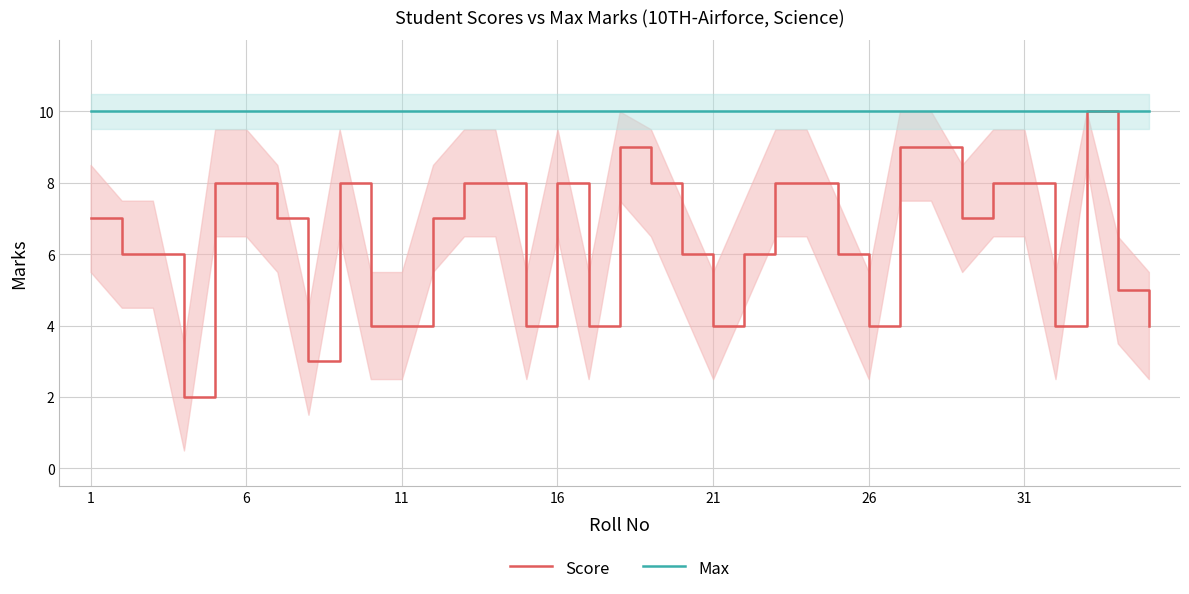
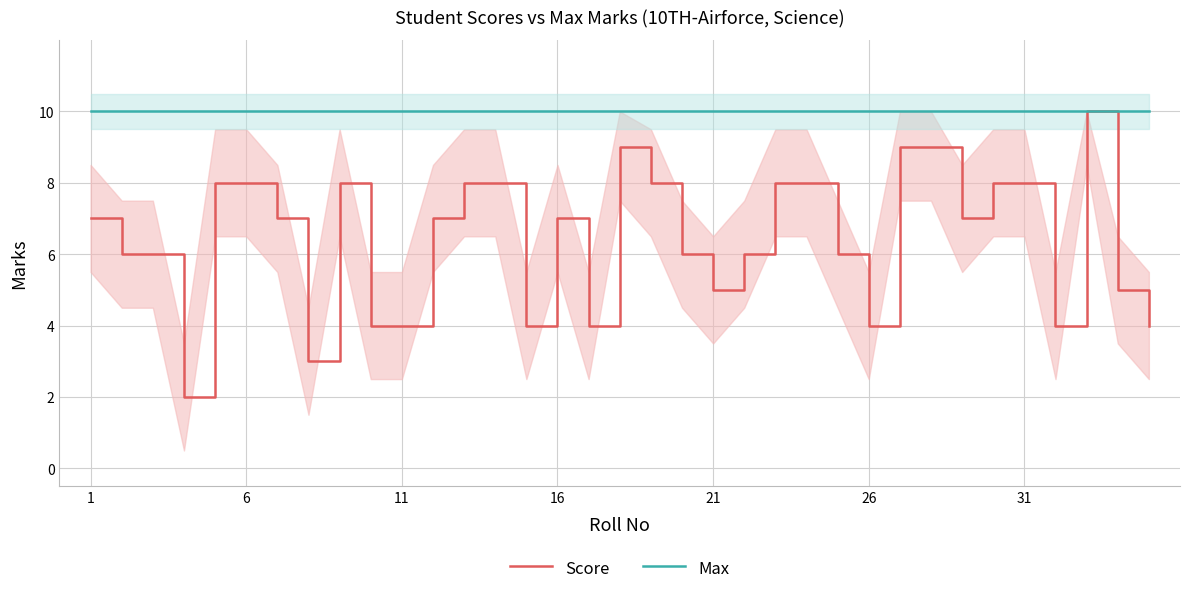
  {
    "Score": {
      "1": 7,
      "6": 8,
      "11": 4,
-     "16": 8,
-     "21": 4,
+     "16": 7,
+     "21": 5,
      "26": 4,
      "31": 8
    },
    "Max": {
      "1": 10,
      "6": 10,
      "11": 10,
      "16": 10,
      "21": 10,
      "26": 10,
      "31": 10
    }
  }
